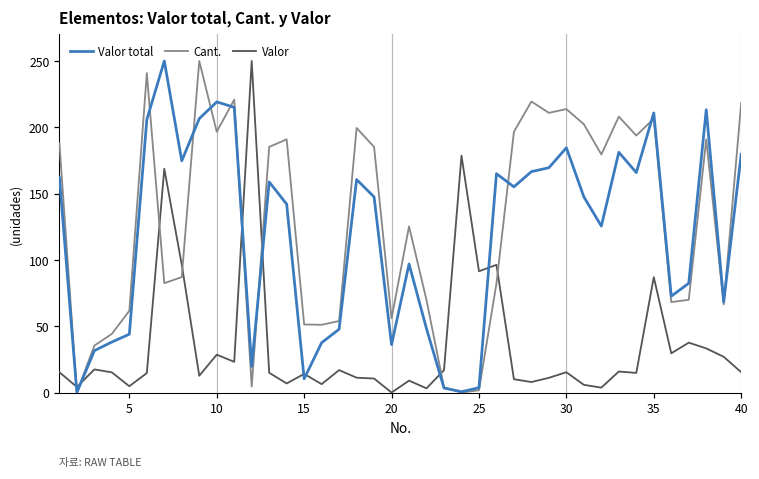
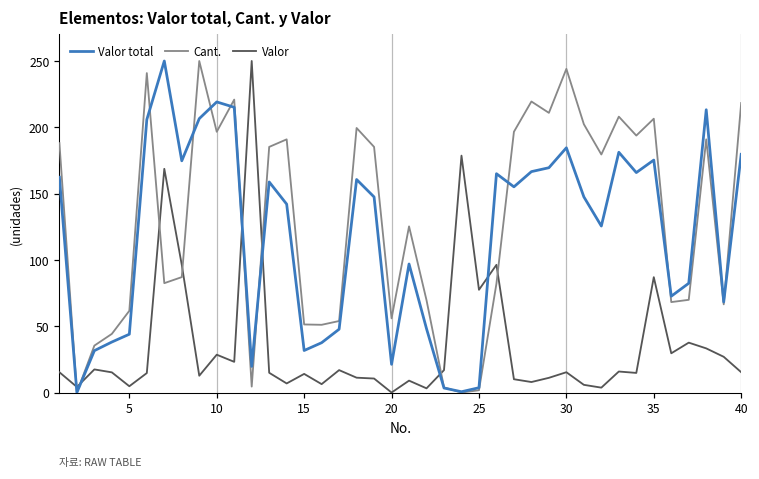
  {
    "Valor total": {
      "5": 44,
      "10": 219,
-     "15": 10,
-     "20": 36,
+     "15": 32,
+     "20": 21,
      "30": 185,
-     "35": 211,
+     "35": 175,
      "40": 180
    },
    "Cant.": {
      "5": 62,
      "10": 197,
      "15": 51,
      "20": 56,
-     "30": 214,
+     "30": 244,
      "35": 206,
      "40": 218
    },
    "Valor": {
      "5": 5,
      "10": 29,
      "15": 14,
      "20": 0,
-     "25": 91,
+     "25": 77,
      "30": 15,
      "35": 87,
      "40": 15
    }
  }
